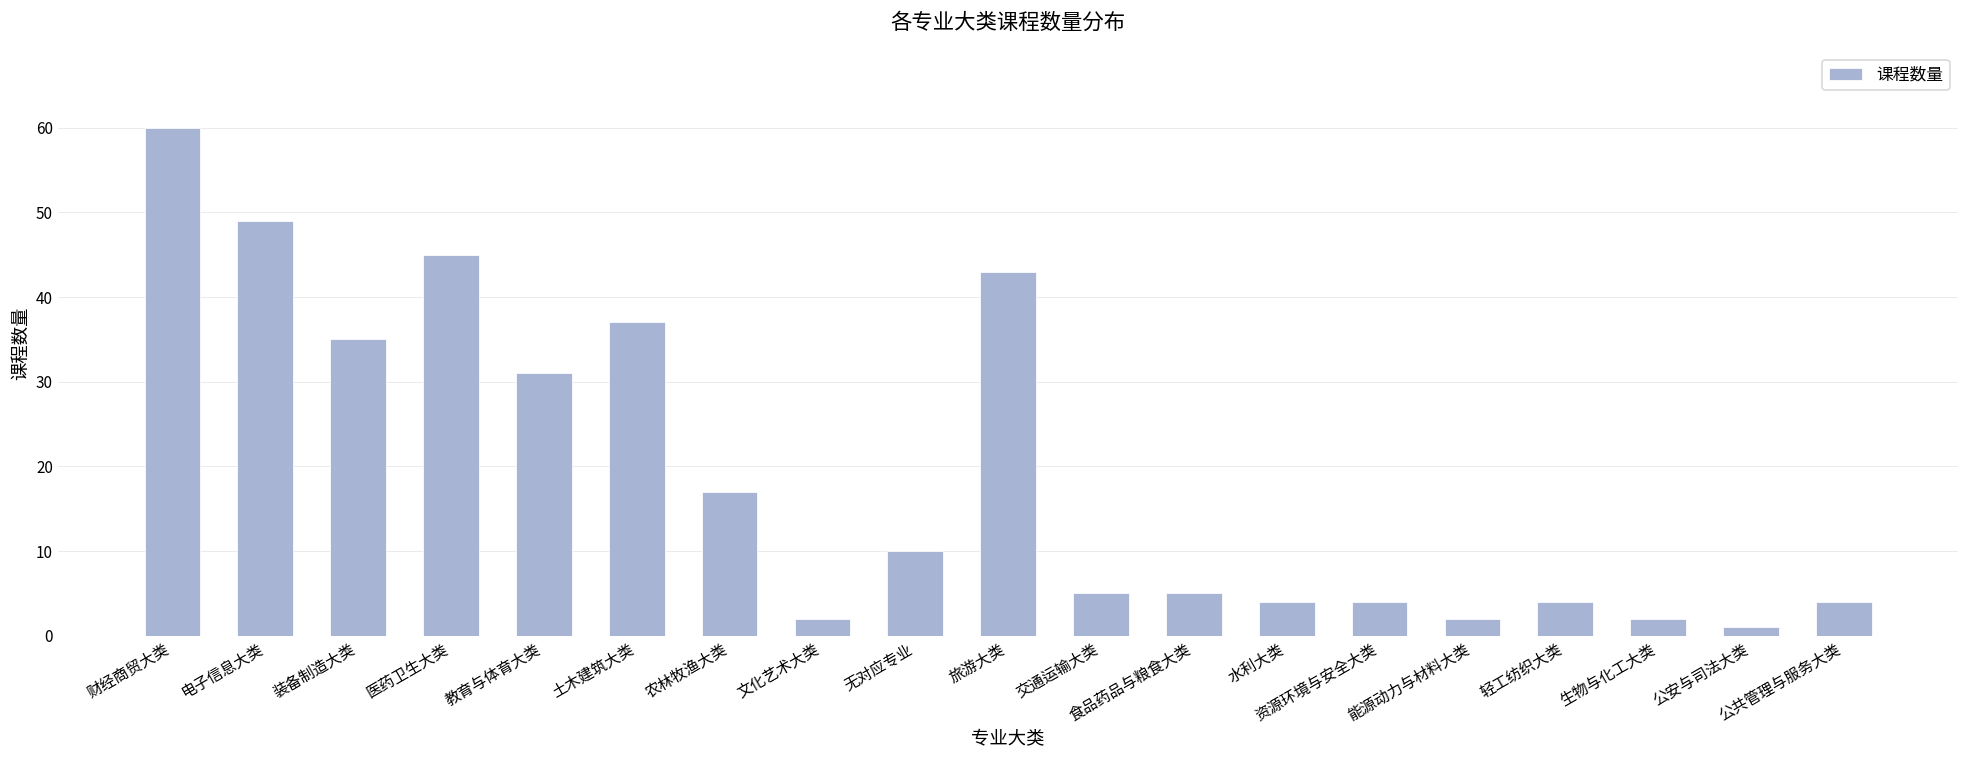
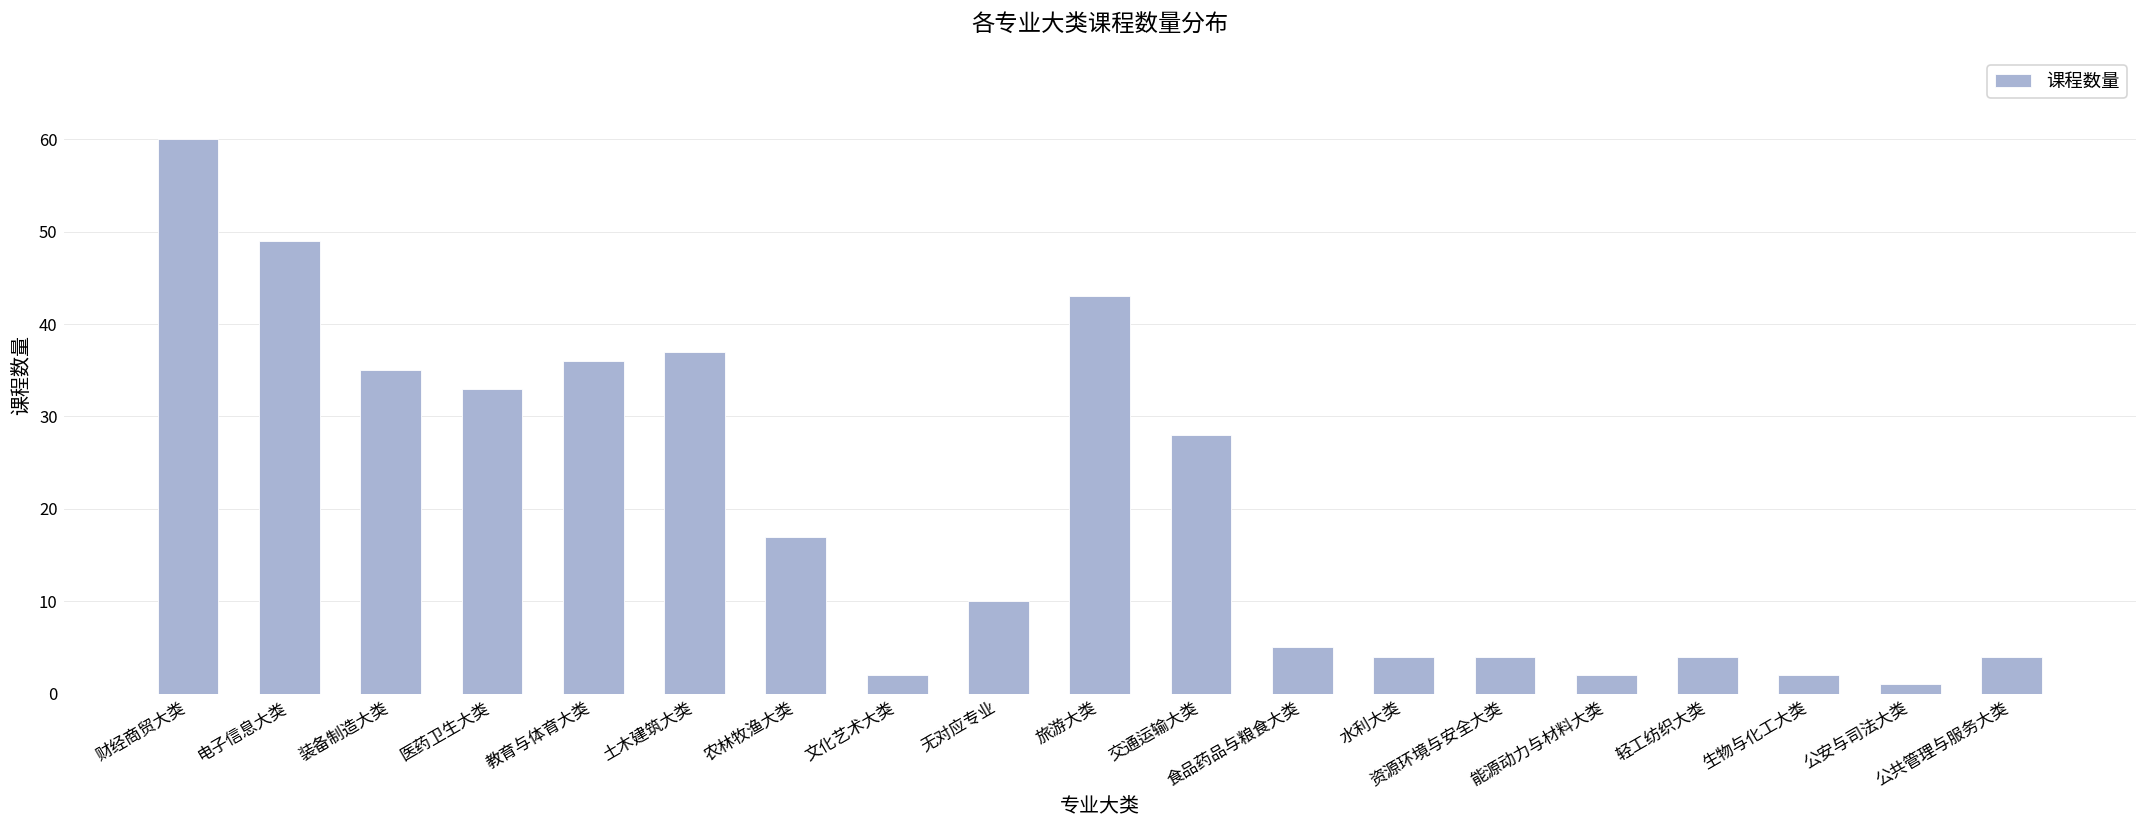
  {
    "财经商贸大类": 60,
    "电子信息大类": 49,
    "装备制造大类": 35,
-   "医药卫生大类": 45,
-   "教育与体育大类": 31,
+   "医药卫生大类": 33,
+   "教育与体育大类": 36,
    "土木建筑大类": 37,
    "农林牧渔大类": 17,
    "文化艺术大类": 2,
    "无对应专业": 10,
    "旅游大类": 43,
-   "交通运输大类": 5,
+   "交通运输大类": 28,
    "食品药品与粮食大类": 5,
    "水利大类": 4,
    "资源环境与安全大类": 4,
    "能源动力与材料大类": 2,
    "轻工纺织大类": 4,
    "生物与化工大类": 2,
    "公安与司法大类": 1,
    "公共管理与服务大类": 4
  }
